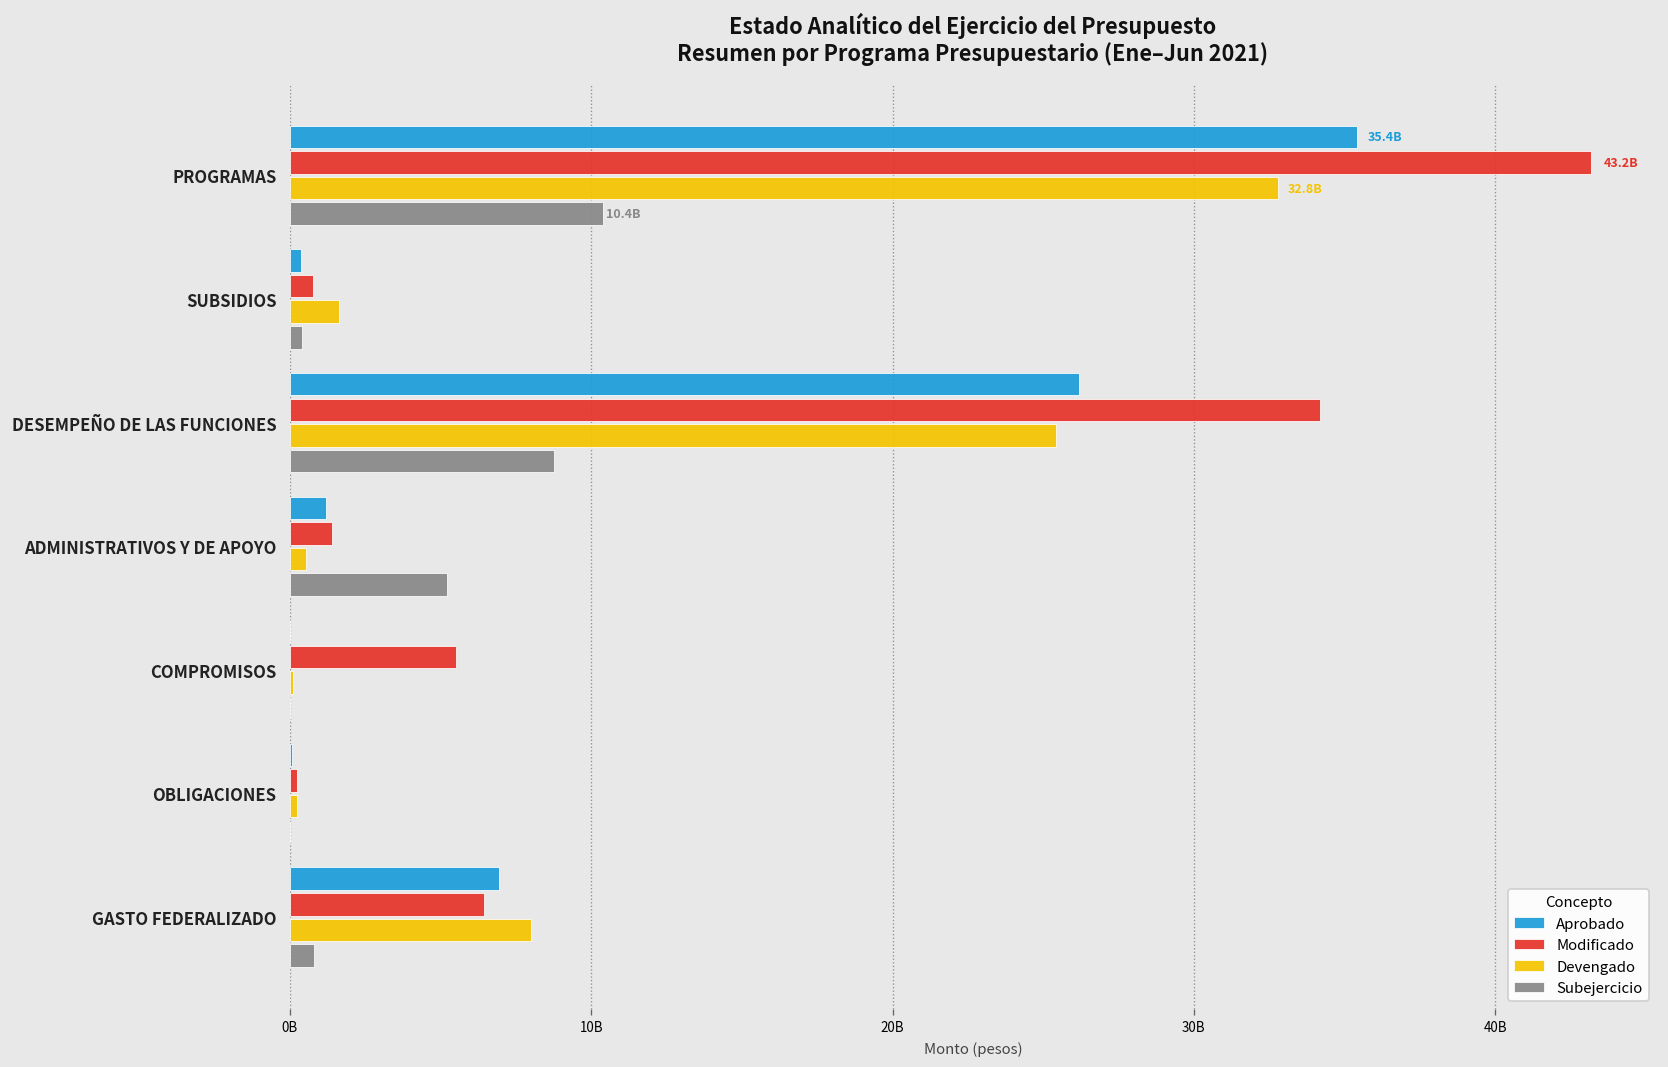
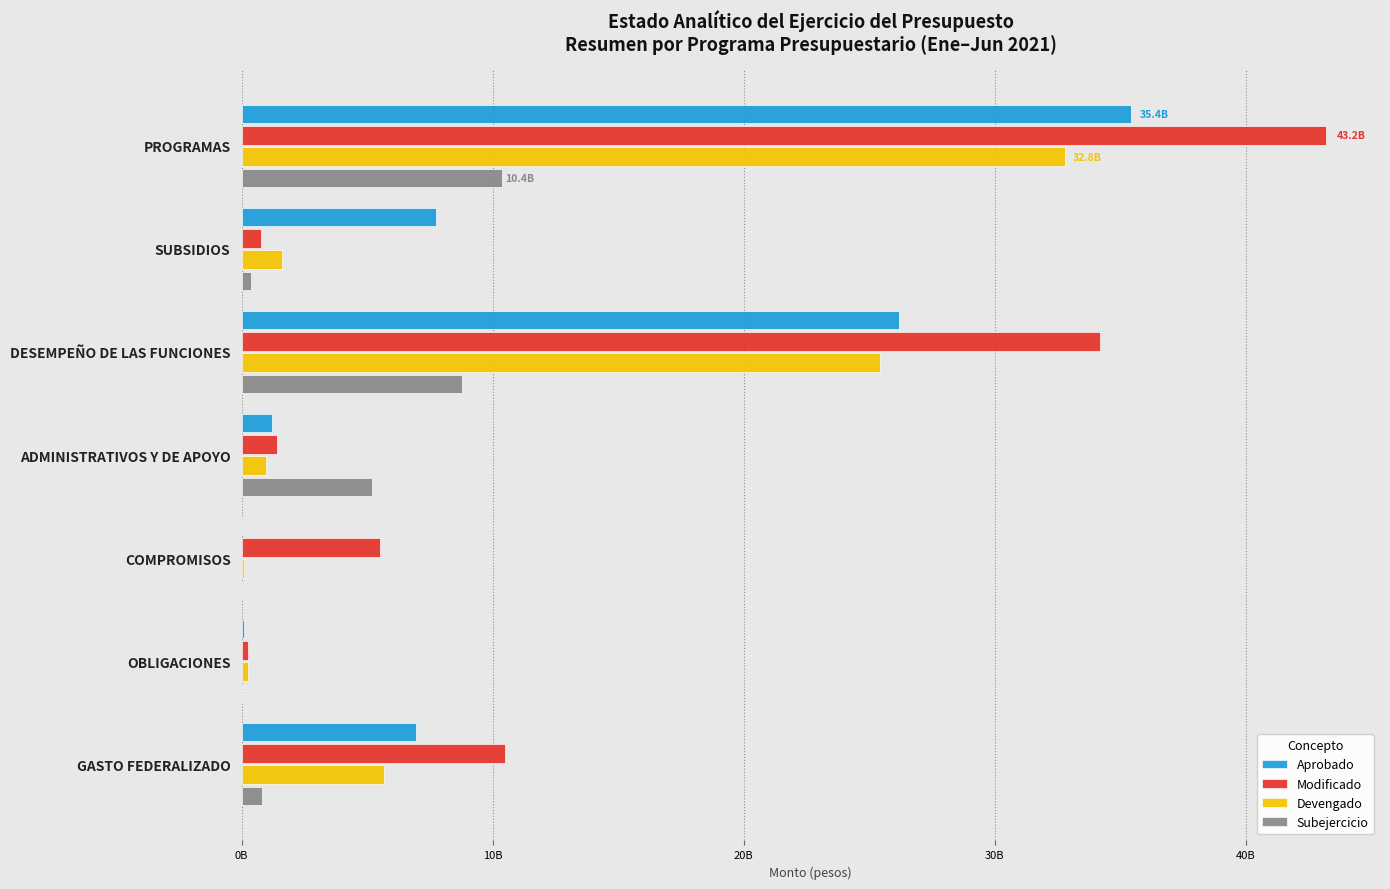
  {
    "Aprobado": {
-     "SUBSIDIOS": "400000000",
+     "SUBSIDIOS": "7700000000",
      "DESEMPEÑO DE LAS FUNCIONES": "26200000000",
      "ADMINISTRATIVOS Y DE APOYO": "1200000000",
      "GASTO FEDERALIZADO": "6900000000"
    },
    "Modificado": {
      "SUBSIDIOS": "800000000",
      "DESEMPEÑO DE LAS FUNCIONES": "34200000000",
      "ADMINISTRATIVOS Y DE APOYO": "1400000000",
      "COMPROMISOS": "5500000000",
      "OBLIGACIONES": "200000000",
-     "GASTO FEDERALIZADO": "6500000000"
+     "GASTO FEDERALIZADO": "10500000000"
    },
    "Devengado": {
      "SUBSIDIOS": "1600000000",
      "DESEMPEÑO DE LAS FUNCIONES": "25400000000",
-     "ADMINISTRATIVOS Y DE APOYO": "500000000",
+     "ADMINISTRATIVOS Y DE APOYO": "1000000000",
      "COMPROMISOS": "100000000",
      "OBLIGACIONES": "200000000",
-     "GASTO FEDERALIZADO": "8000000000"
+     "GASTO FEDERALIZADO": "5700000000"
    },
    "Subejercicio": {
      "PROGRAMAS": "10.4B"
    }
  }
